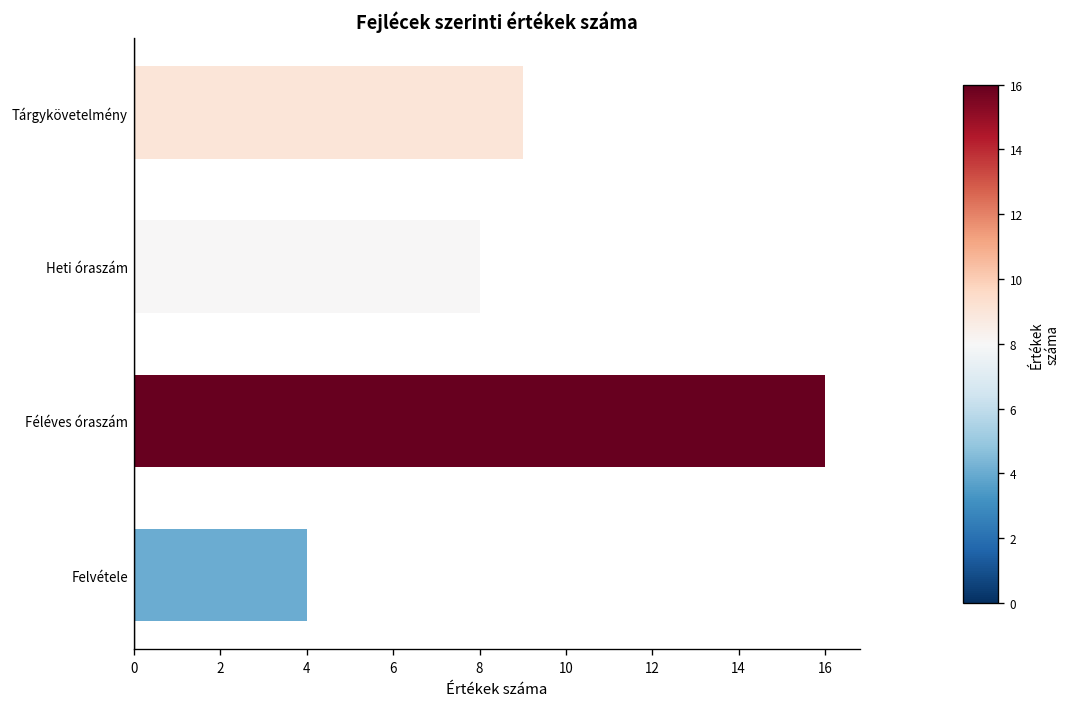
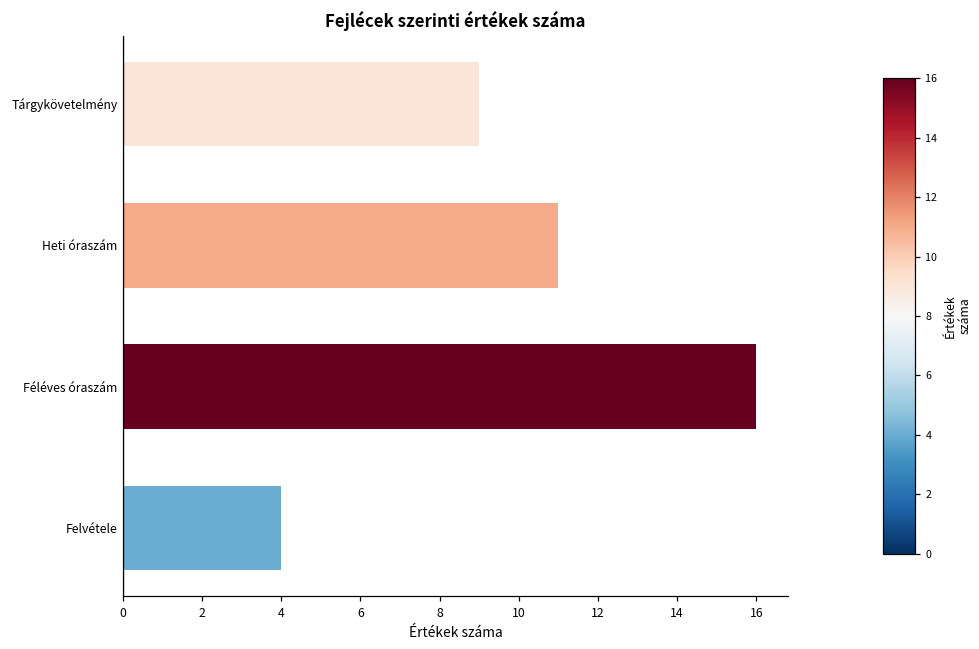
  {
    "Tárgykövetelmény": 9,
-   "Heti óraszám": 8,
+   "Heti óraszám": 11,
    "Féléves óraszám": 16,
    "Felvétele": 4
  }
